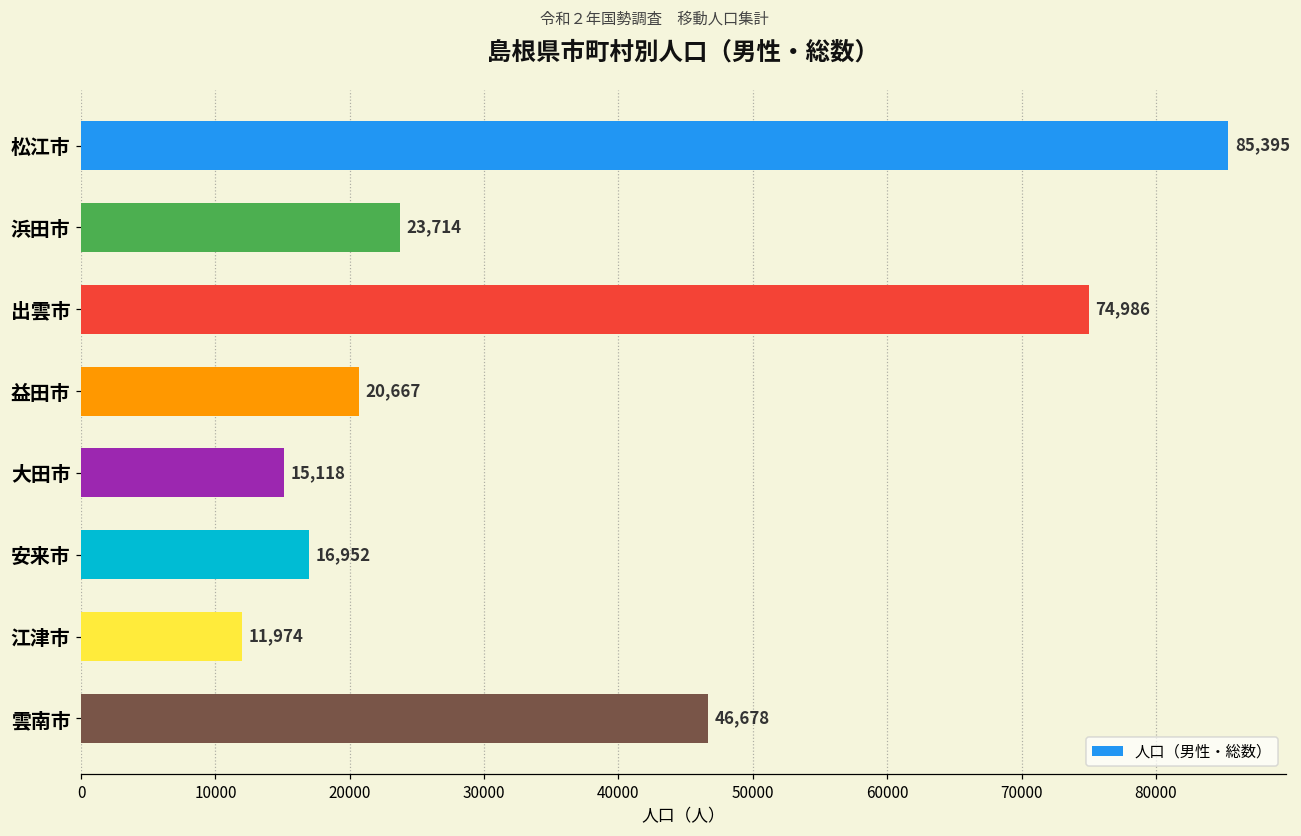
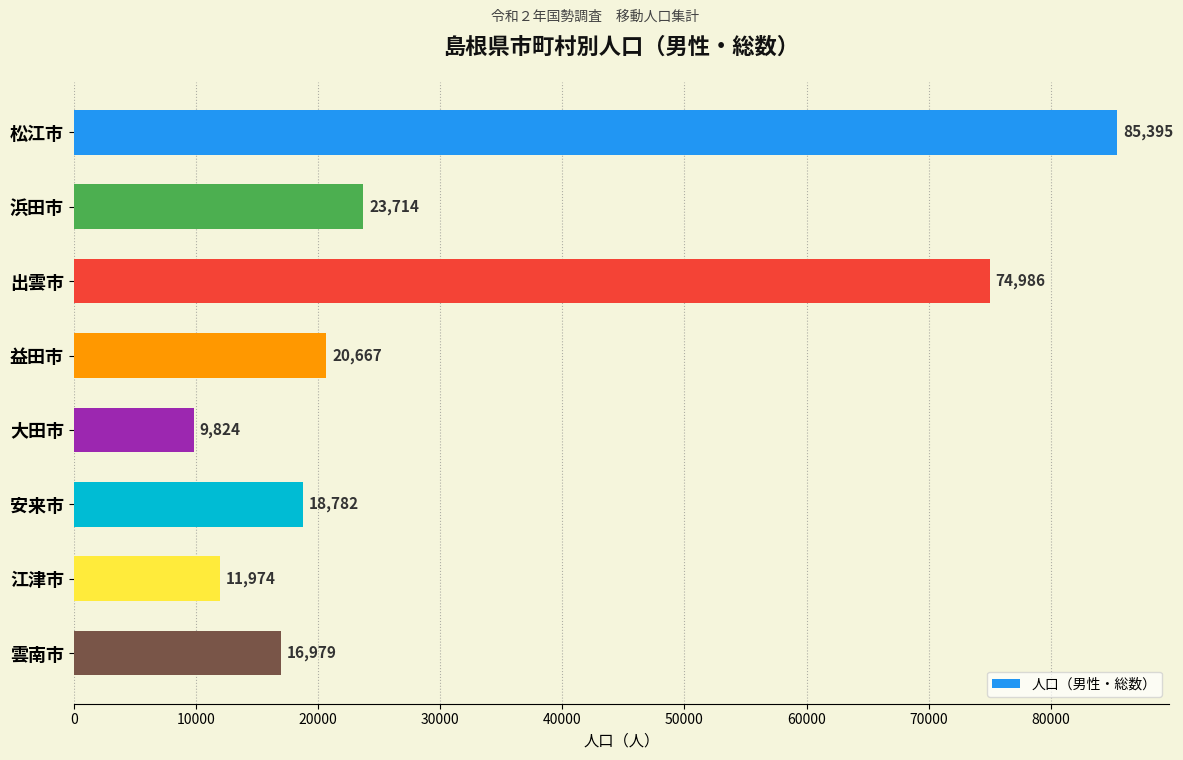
  {
    "松江市": "85,395",
    "浜田市": "23,714",
    "出雲市": "74,986",
    "益田市": "20,667",
-   "大田市": "15,118",
-   "安来市": "16,952",
+   "大田市": "9,824",
+   "安来市": "18,782",
    "江津市": "11,974",
-   "雲南市": "46,678"
+   "雲南市": "16,979"
  }
